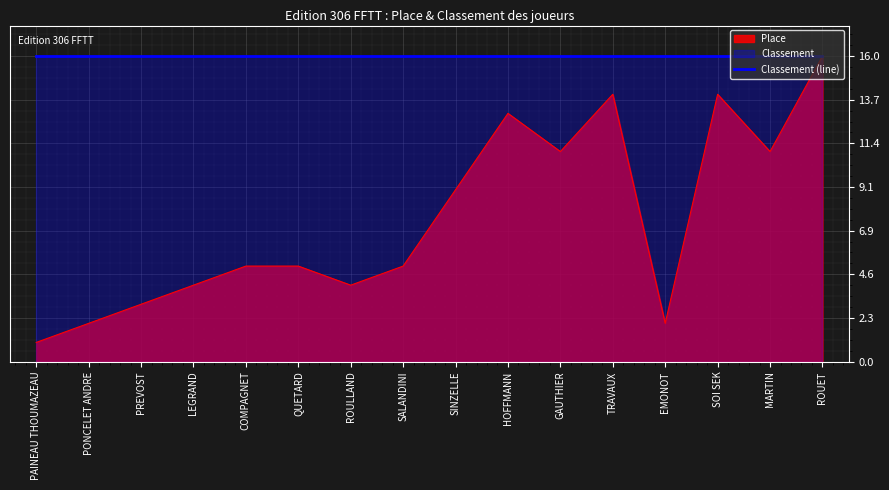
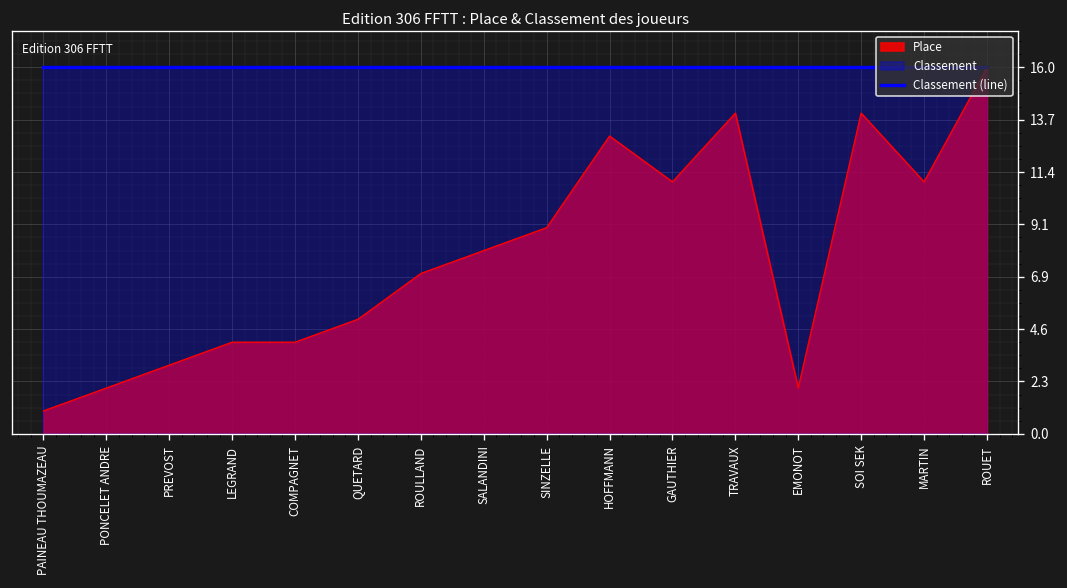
  {
    "Place": {
      "PAINEAU THOUMAZEAU": 1,
      "PONCELET ANDRE": 2,
      "PREVOST": 3,
      "LEGRAND": 4,
-     "COMPAGNET": 5,
+     "COMPAGNET": 4,
      "QUETARD": 5,
-     "ROULLAND": 4,
-     "SALANDINI": 5,
+     "ROULLAND": 7,
+     "SALANDINI": 8,
      "SINZELLE": 9,
      "HOFFMANN": 13,
      "GAUTHIER": 11,
      "TRAVAUX": 14,
      "EMONOT": 2,
      "SOI SEK": 14,
      "MARTIN": 11
    },
    "Classement": {
      "PREVOST": 16,
      "LEGRAND": 16,
      "COMPAGNET": 16,
      "QUETARD": 16,
      "ROULLAND": 16,
      "SALANDINI": 16,
      "SINZELLE": 16,
      "HOFFMANN": 16,
      "GAUTHIER": 16,
      "TRAVAUX": 16,
      "EMONOT": 16,
      "SOI SEK": 16
    }
  }
